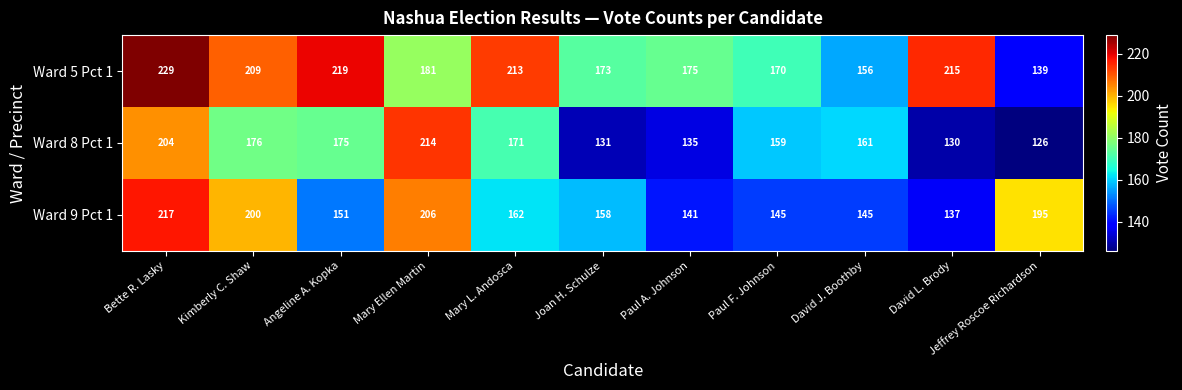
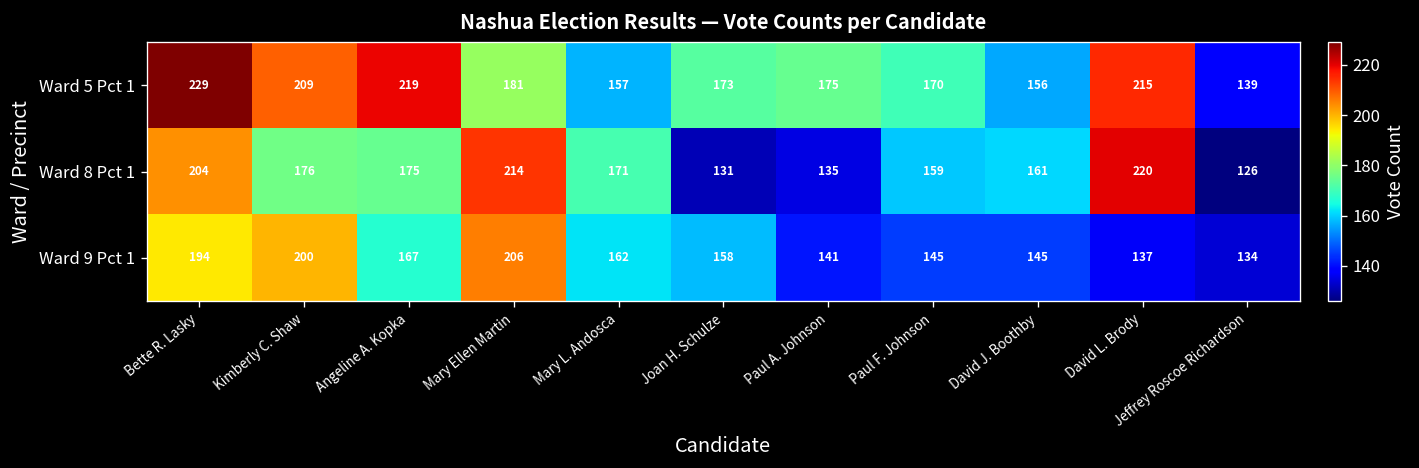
  {
    "Ward 5 Pct 1": {
      "Bette R. Lasky": 229,
      "Kimberly C. Shaw": 209,
      "Angeline A. Kopka": 219,
      "Mary Ellen Martin": 181,
-     "Mary L. Andosca": 213,
+     "Mary L. Andosca": 157,
      "Joan H. Schulze": 173,
      "Paul A. Johnson": 175,
      "Paul F. Johnson": 170,
      "David J. Boothby": 156,
      "David L. Brody": 215,
      "Jeffrey Roscoe Richardson": 139
    },
    "Ward 8 Pct 1": {
      "Bette R. Lasky": 204,
      "Kimberly C. Shaw": 176,
      "Angeline A. Kopka": 175,
      "Mary Ellen Martin": 214,
      "Mary L. Andosca": 171,
      "Joan H. Schulze": 131,
      "Paul A. Johnson": 135,
      "Paul F. Johnson": 159,
      "David J. Boothby": 161,
-     "David L. Brody": 130,
+     "David L. Brody": 220,
      "Jeffrey Roscoe Richardson": 126
    },
    "Ward 9 Pct 1": {
-     "Bette R. Lasky": 217,
+     "Bette R. Lasky": 194,
      "Kimberly C. Shaw": 200,
-     "Angeline A. Kopka": 151,
+     "Angeline A. Kopka": 167,
      "Mary Ellen Martin": 206,
      "Mary L. Andosca": 162,
      "Joan H. Schulze": 158,
      "Paul A. Johnson": 141,
      "Paul F. Johnson": 145,
      "David J. Boothby": 145,
      "David L. Brody": 137,
-     "Jeffrey Roscoe Richardson": 195
+     "Jeffrey Roscoe Richardson": 134
    }
  }
